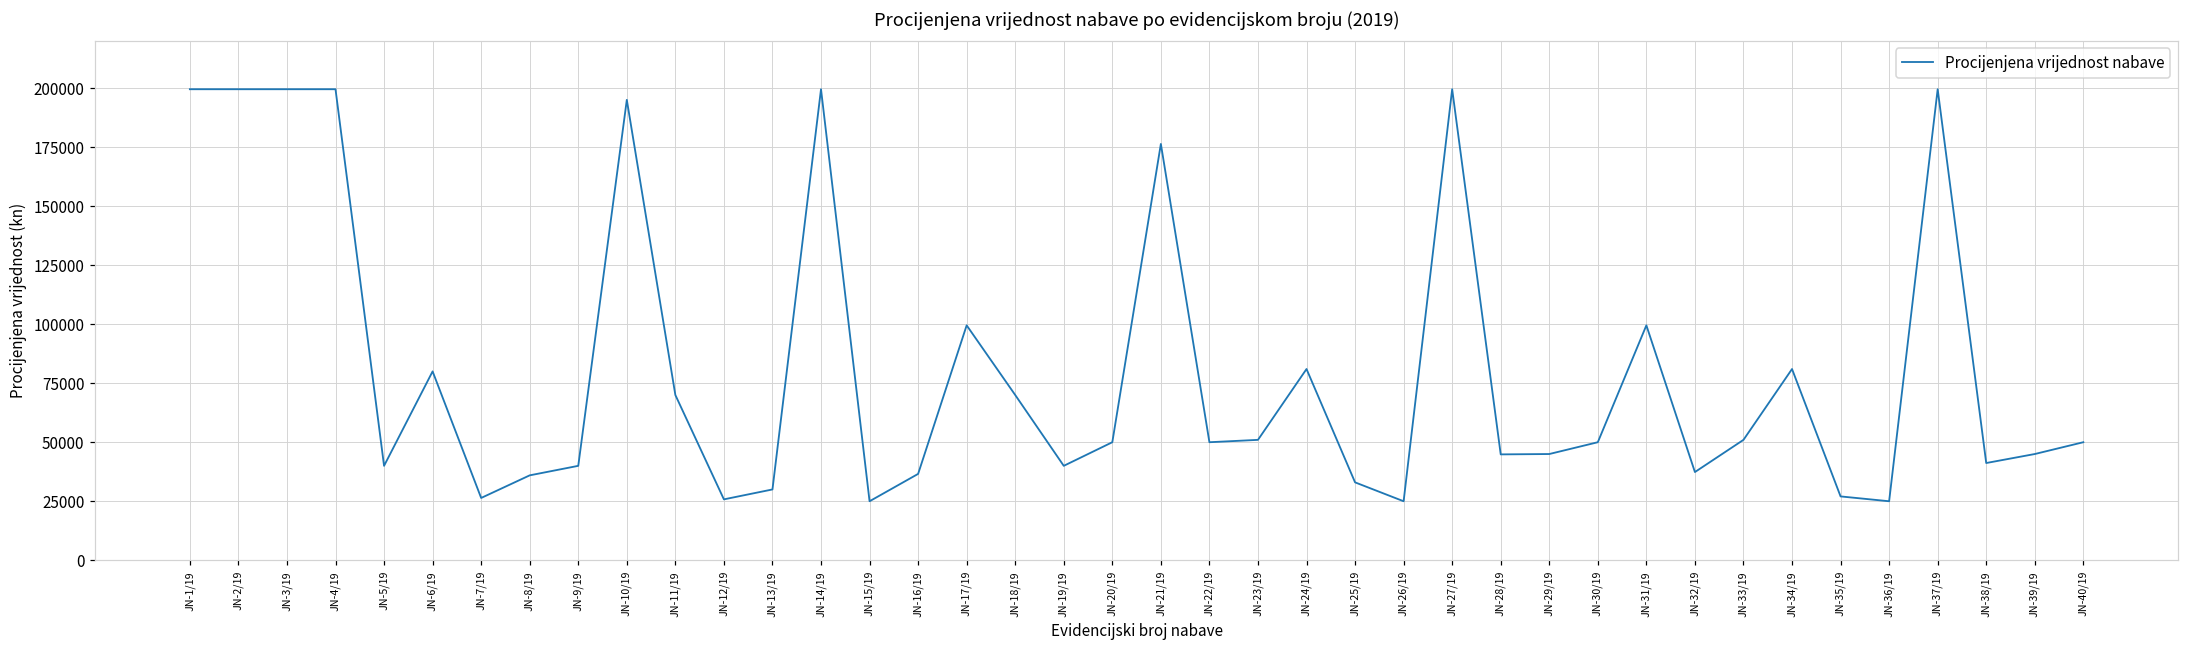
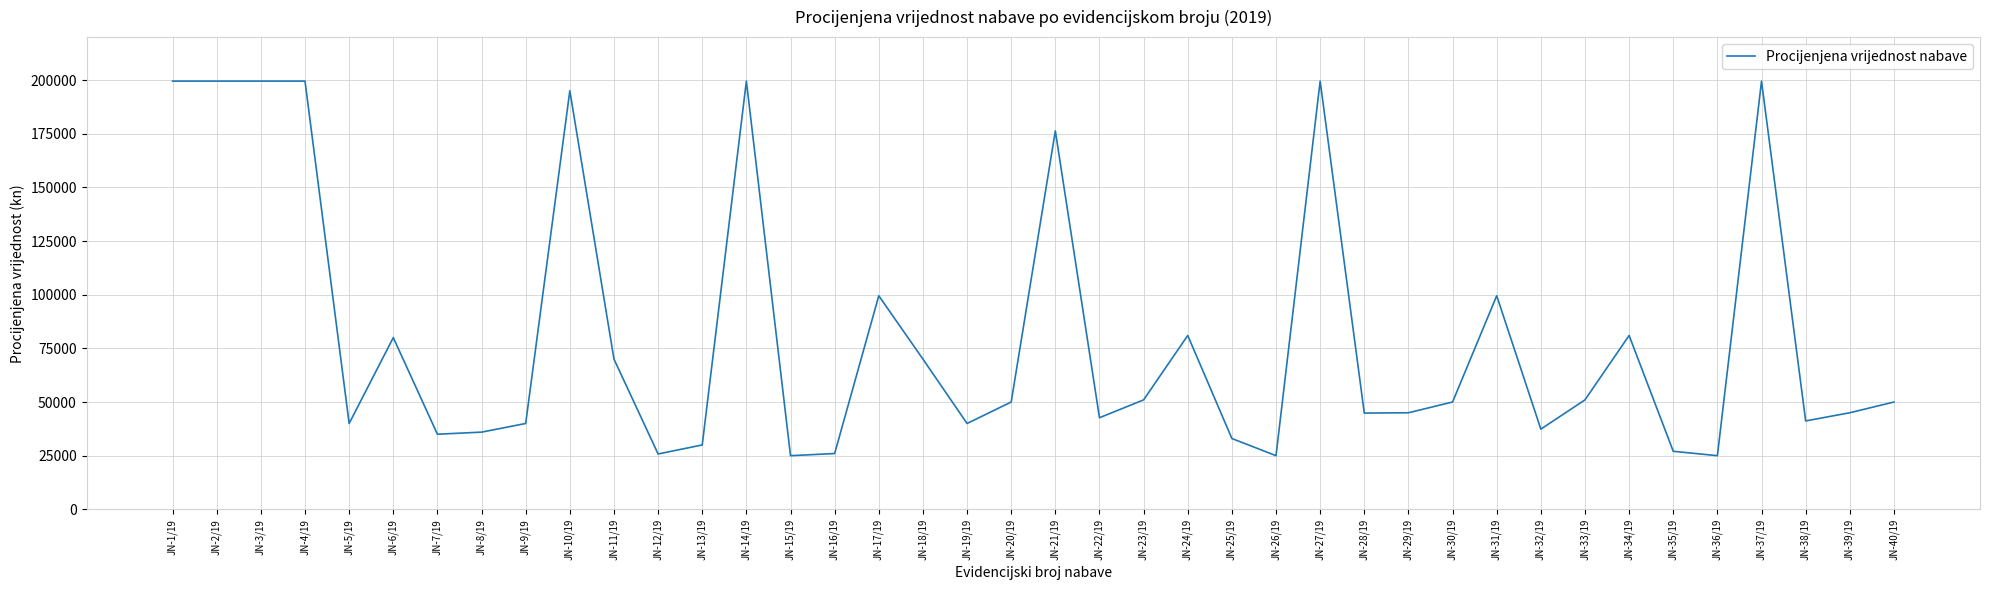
  {
    "JN-1/19": 200000,
    "JN-2/19": 200000,
    "JN-3/19": 200000,
    "JN-4/19": 200000,
    "JN-5/19": 40000,
    "JN-6/19": 80000,
-   "JN-7/19": 26000,
+   "JN-7/19": 35000,
    "JN-8/19": 36000,
    "JN-9/19": 40000,
    "JN-10/19": 195000,
    "JN-11/19": 70000,
    "JN-12/19": 26000,
    "JN-13/19": 30000,
    "JN-14/19": 200000,
    "JN-15/19": 25000,
-   "JN-16/19": 37000,
+   "JN-16/19": 26000,
    "JN-17/19": 100000,
    "JN-18/19": 70000,
    "JN-19/19": 40000,
    "JN-20/19": 50000,
    "JN-21/19": 176000,
-   "JN-22/19": 50000,
+   "JN-22/19": 43000,
    "JN-23/19": 51000,
    "JN-24/19": 81000,
    "JN-25/19": 33000,
    "JN-26/19": 25000,
    "JN-27/19": 200000,
    "JN-28/19": 45000,
    "JN-29/19": 45000,
    "JN-30/19": 50000,
    "JN-31/19": 100000,
    "JN-32/19": 37000,
    "JN-33/19": 51000,
    "JN-34/19": 81000,
    "JN-35/19": 27000,
    "JN-36/19": 25000,
    "JN-37/19": 200000,
    "JN-38/19": 41000,
    "JN-39/19": 45000,
    "JN-40/19": 50000
  }
